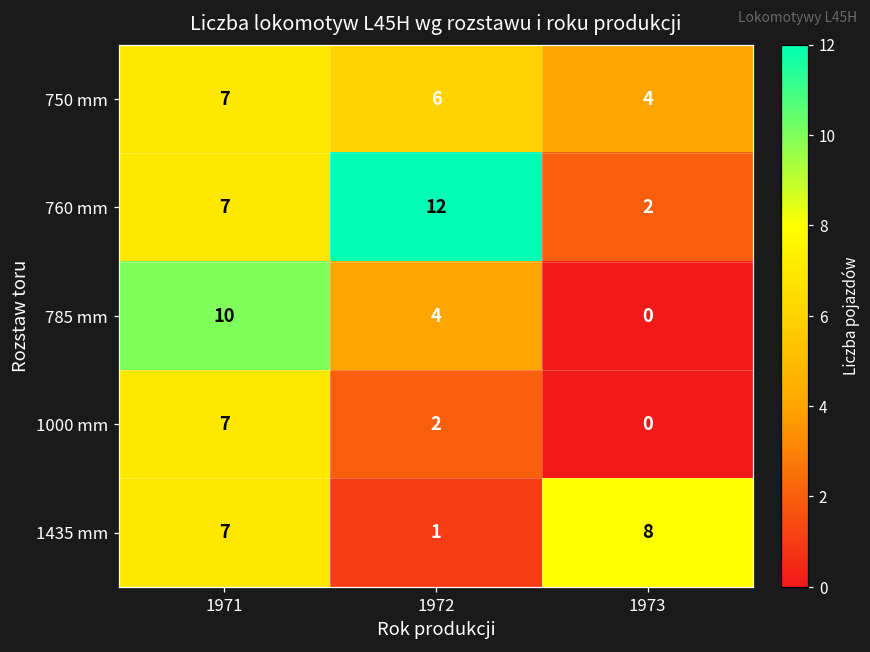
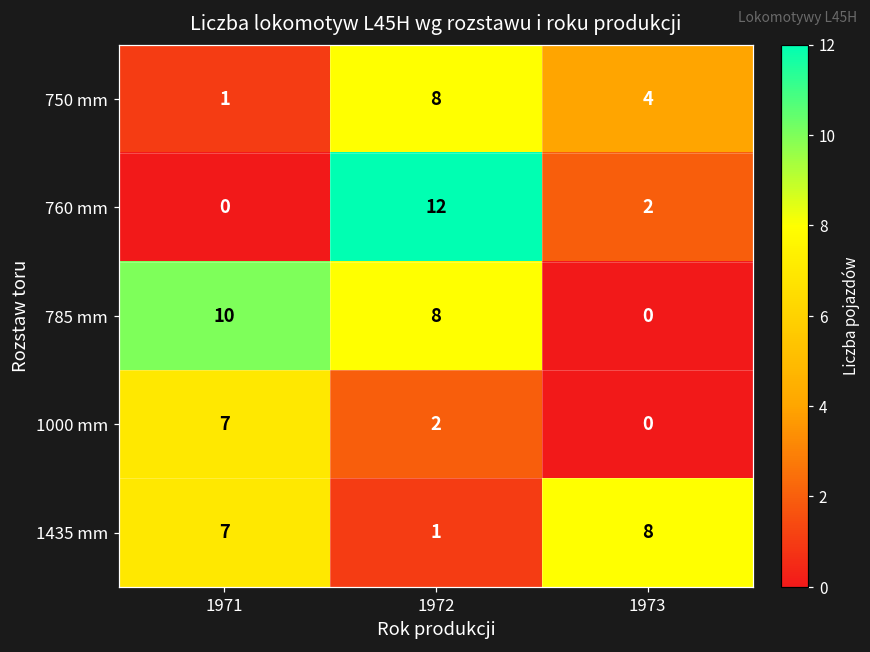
  {
    "750 mm": {
-     "1971": 7,
-     "1972": 6,
+     "1971": 1,
+     "1972": 8,
      "1973": 4
    },
    "760 mm": {
-     "1971": 7,
+     "1971": 0,
      "1972": 12,
      "1973": 2
    },
    "785 mm": {
      "1971": 10,
-     "1972": 4,
+     "1972": 8,
      "1973": 0
    },
    "1000 mm": {
      "1971": 7,
      "1972": 2,
      "1973": 0
    },
    "1435 mm": {
      "1971": 7,
      "1972": 1,
      "1973": 8
    }
  }
